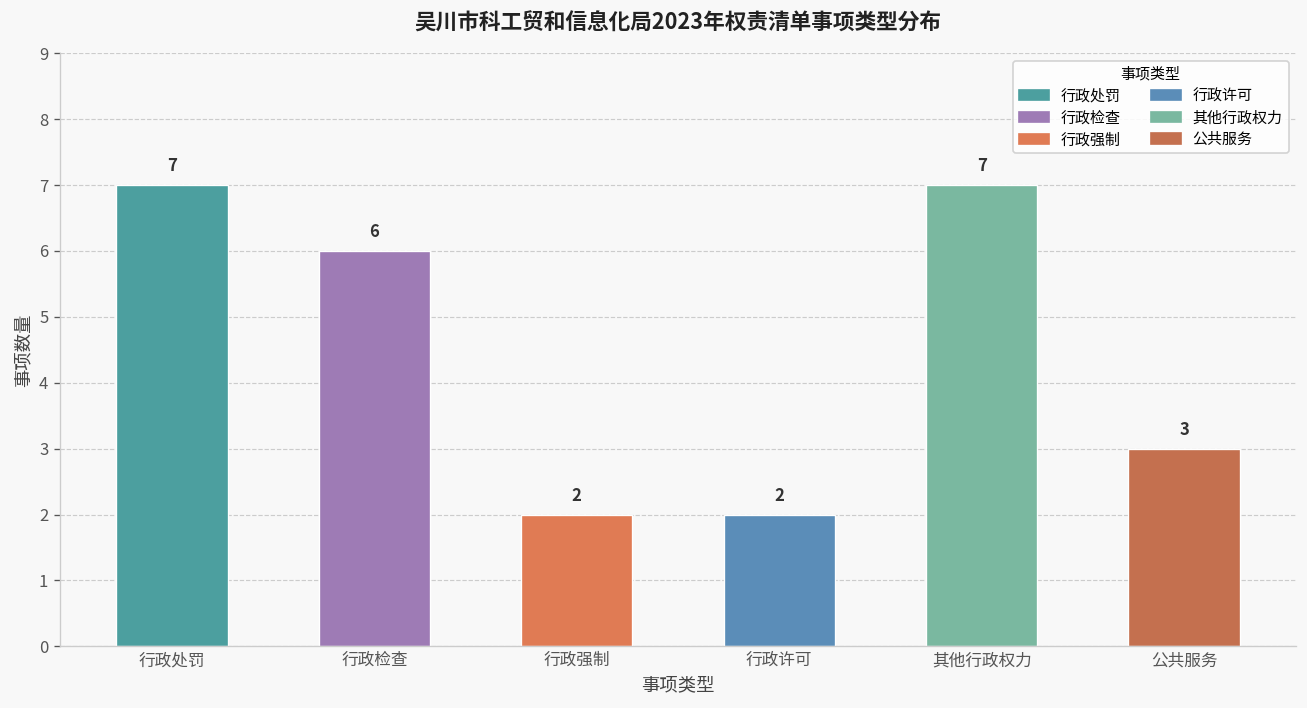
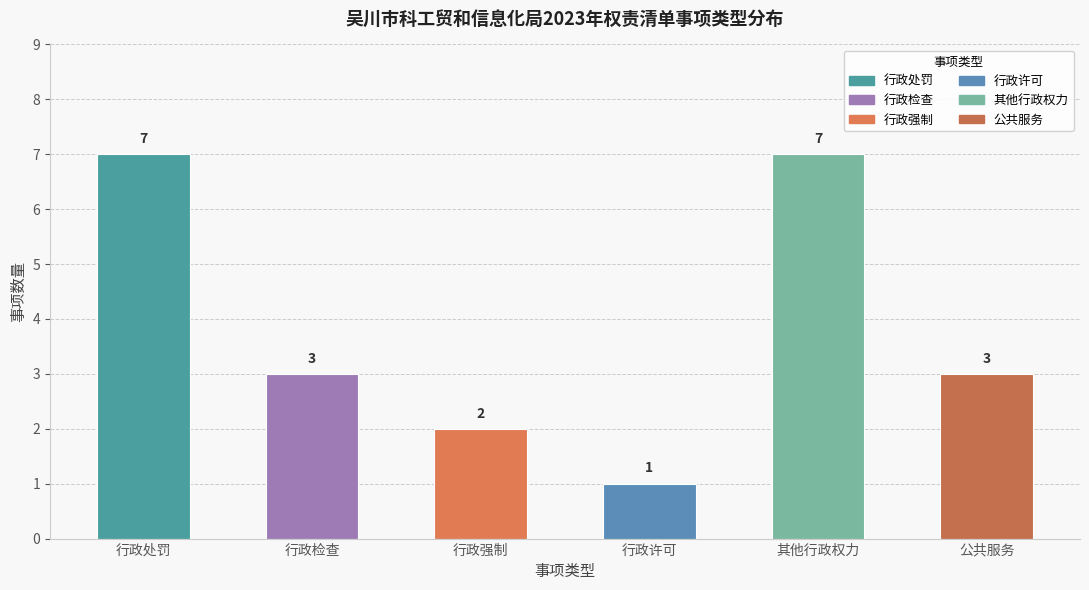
  {
    "行政处罚": 7,
-   "行政检查": 6,
+   "行政检查": 3,
    "行政强制": 2,
-   "行政许可": 2,
+   "行政许可": 1,
    "其他行政权力": 7,
    "公共服务": 3
  }
